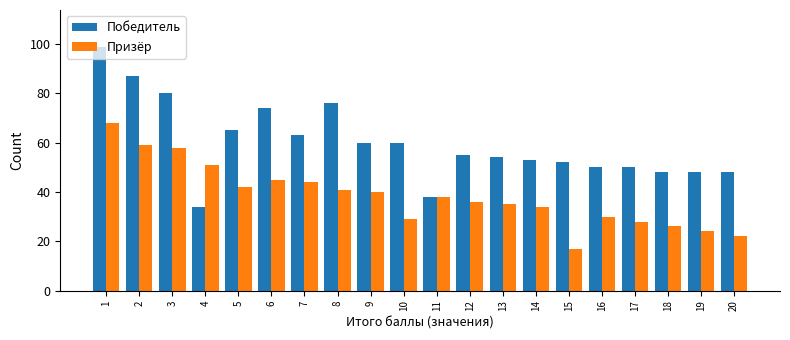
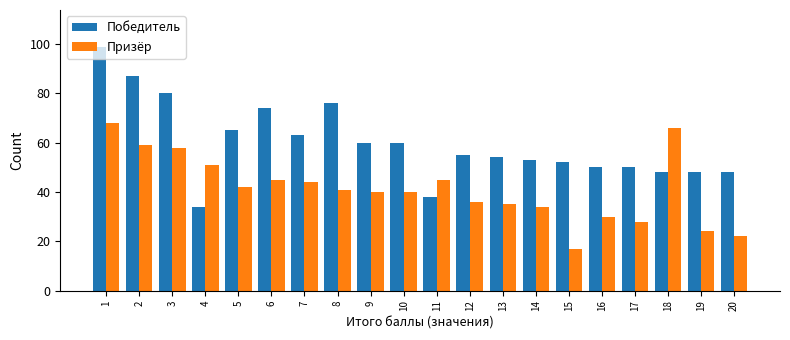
  {
    "Победитель": {
      "2": 87,
      "3": 80,
      "4": 34,
      "5": 65,
      "6": 74,
      "7": 63,
      "8": 76,
      "9": 60,
      "10": 60,
      "11": 38,
      "12": 55,
      "13": 54,
      "14": 53,
      "15": 52,
      "16": 50,
      "17": 50,
      "18": 48,
      "19": 48,
      "20": 48
    },
    "Призёр": {
      "1": 68,
      "2": 59,
      "3": 58,
      "4": 51,
      "5": 42,
      "6": 45,
      "7": 44,
      "8": 41,
      "9": 40,
-     "10": 29,
-     "11": 38,
+     "10": 40,
+     "11": 45,
      "12": 36,
      "13": 35,
      "14": 34,
      "15": 17,
      "16": 30,
      "17": 28,
-     "18": 26,
+     "18": 66,
      "19": 24,
      "20": 22
    }
  }
